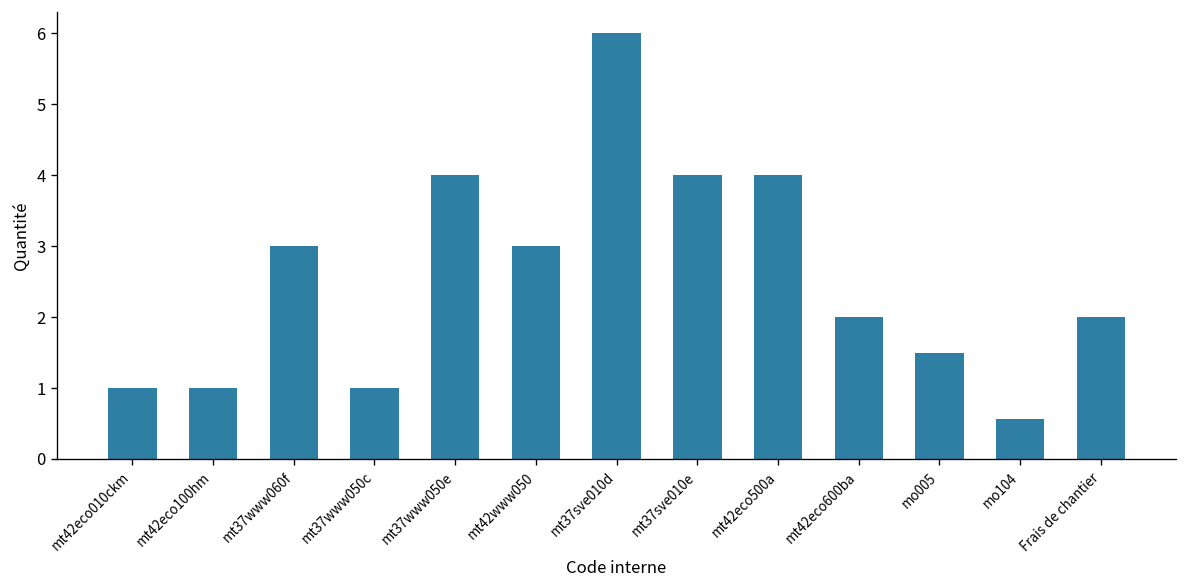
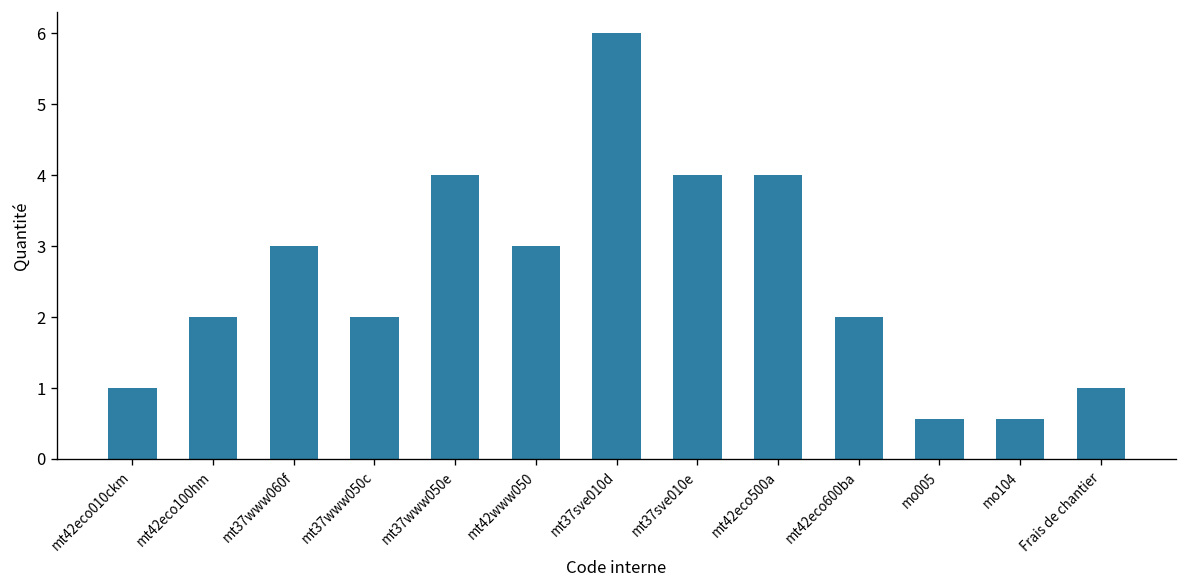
  {
    "mt42eco010ckm": 1.0,
-   "mt42eco100hm": 1,
+   "mt42eco100hm": 2,
    "mt37www060f": 3.0,
-   "mt37www050c": 1,
+   "mt37www050c": 2,
    "mt37www050e": 4.0,
    "mt42www050": 3.0,
    "mt37sve010d": 6.0,
    "mt37sve010e": 4.0,
    "mt42eco500a": 4.0,
    "mt42eco600ba": 2.0,
-   "mo005": 1.5,
+   "mo005": 0.6,
    "mo104": 0.6,
-   "Frais de chantier": 2
+   "Frais de chantier": 1
  }
